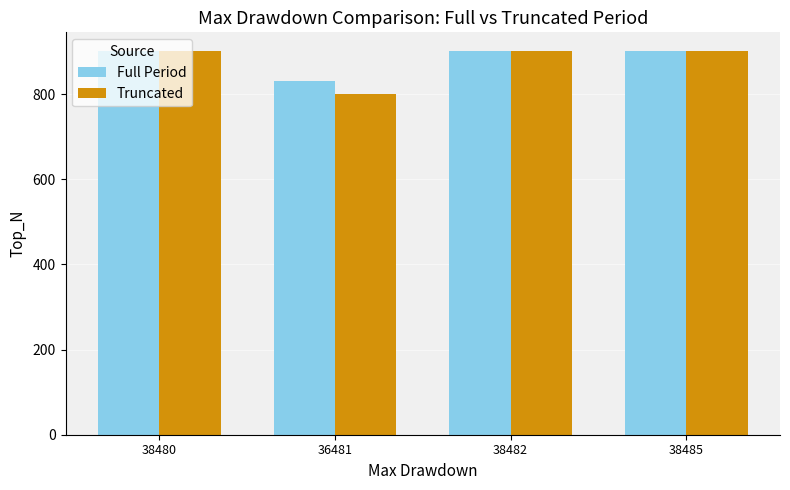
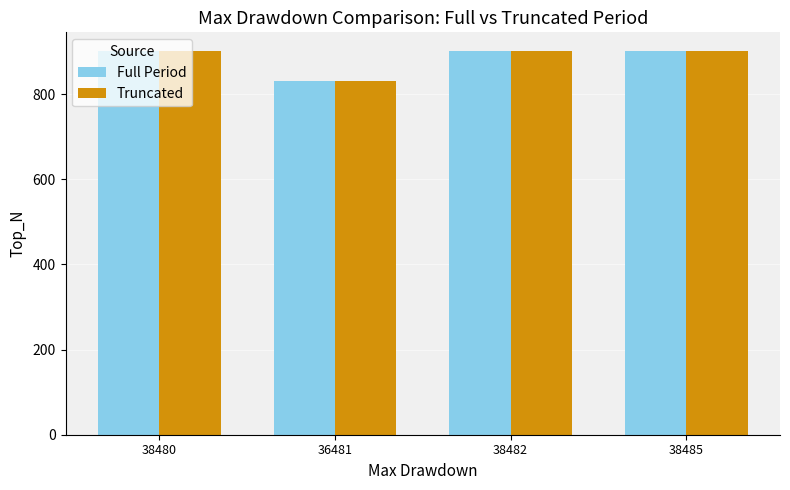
  {
    "Full Period": {
      "36481": 830,
      "38482": 900,
      "38485": 900
    },
    "Truncated": {
-     "36481": 800,
+     "36481": 830,
      "38482": 900,
      "38485": 900
    }
  }
